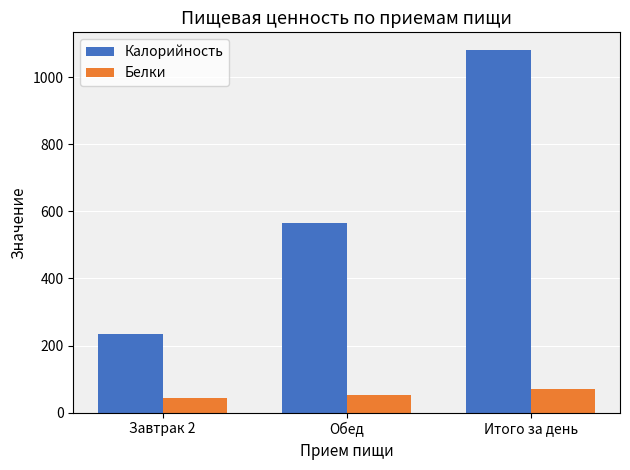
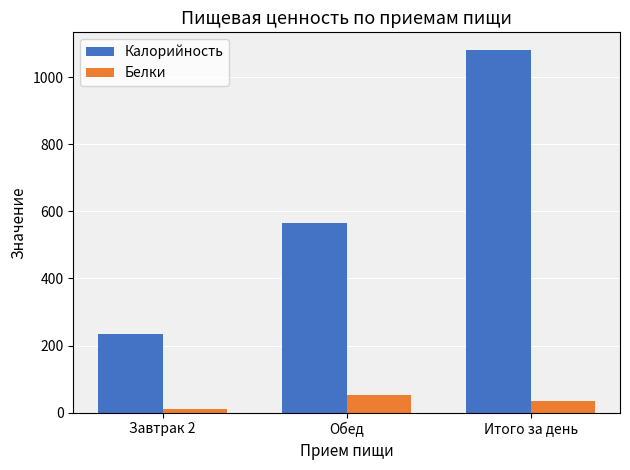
  {
    "Калорийность": {
      "Завтрак 2": 230,
      "Обед": 570,
      "Итого за день": 1080
    },
    "Белки": {
-     "Завтрак 2": 40,
+     "Завтрак 2": 10,
      "Обед": 50,
-     "Итого за день": 70
+     "Итого за день": 30
    }
  }
